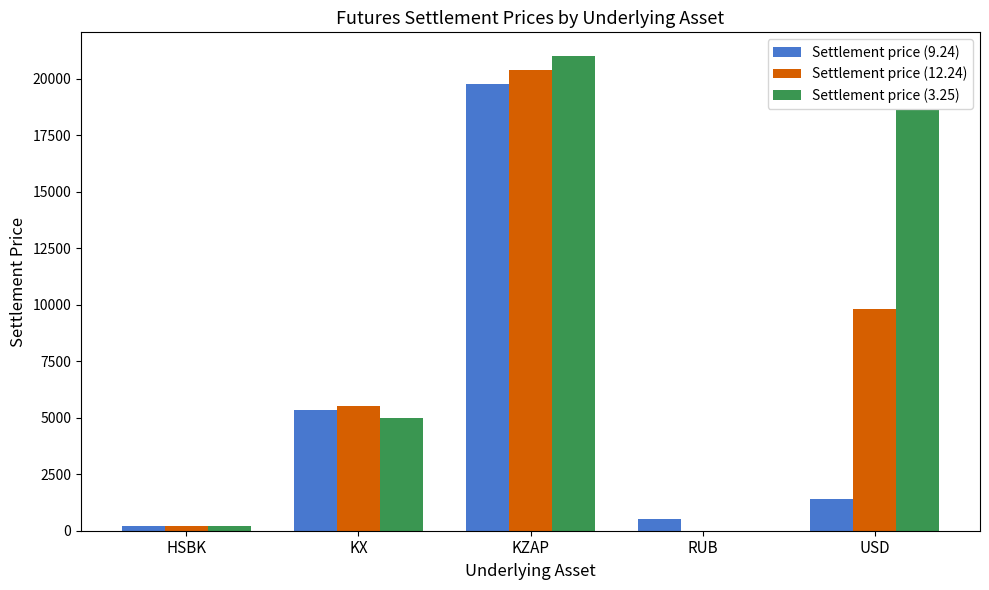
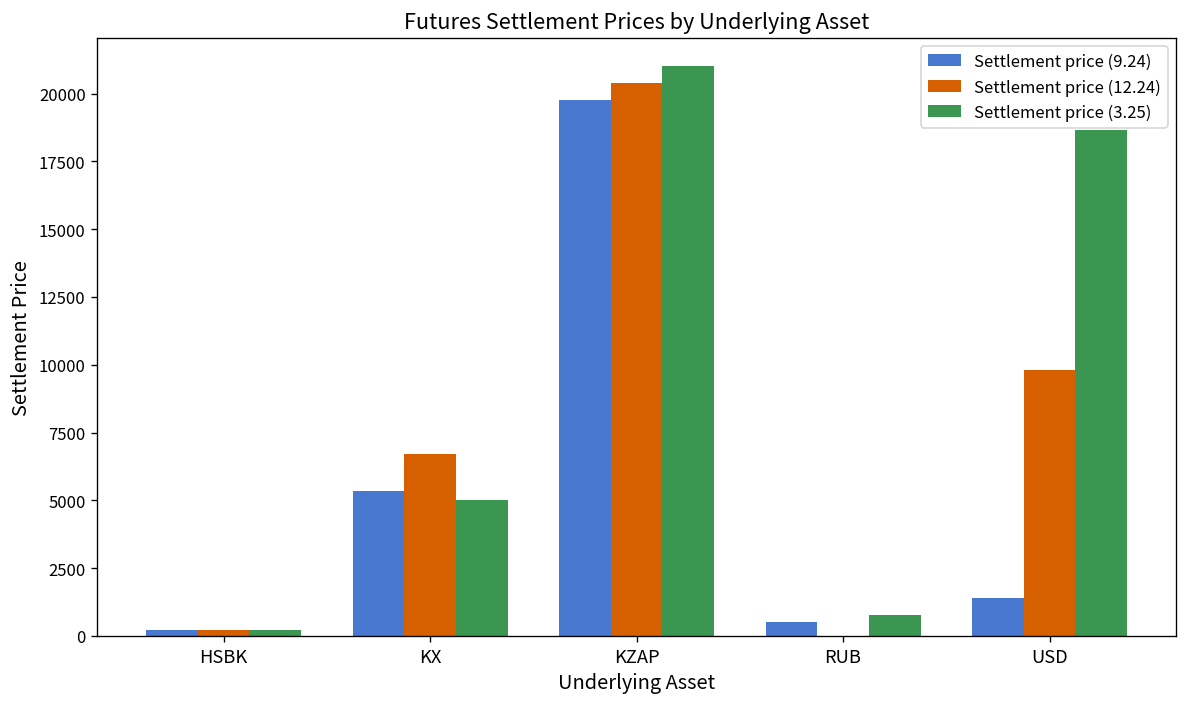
  {
    "Settlement price (9.24)": {
      "HSBK": 200,
      "KX": 5300,
      "KZAP": 19800,
      "RUB": 500,
      "USD": 1400
    },
    "Settlement price (12.24)": {
      "HSBK": 200,
-     "KX": 5500,
+     "KX": 6700,
      "KZAP": 20400,
      "USD": 9800
    },
    "Settlement price (3.25)": {
      "HSBK": 200,
      "KX": 5000,
      "KZAP": 21000,
-     "RUB": 0,
+     "RUB": 800,
      "USD": 18600
    }
  }
